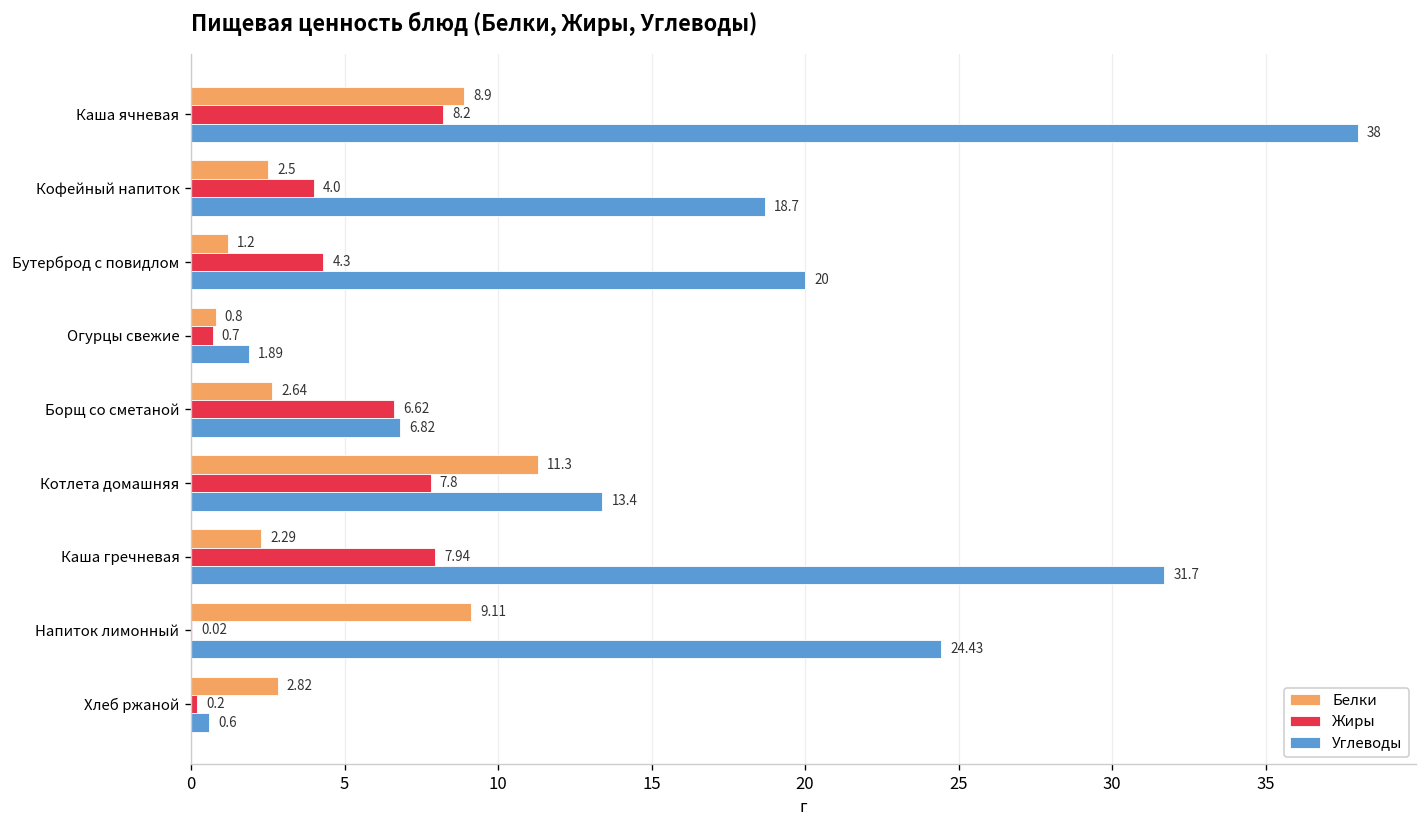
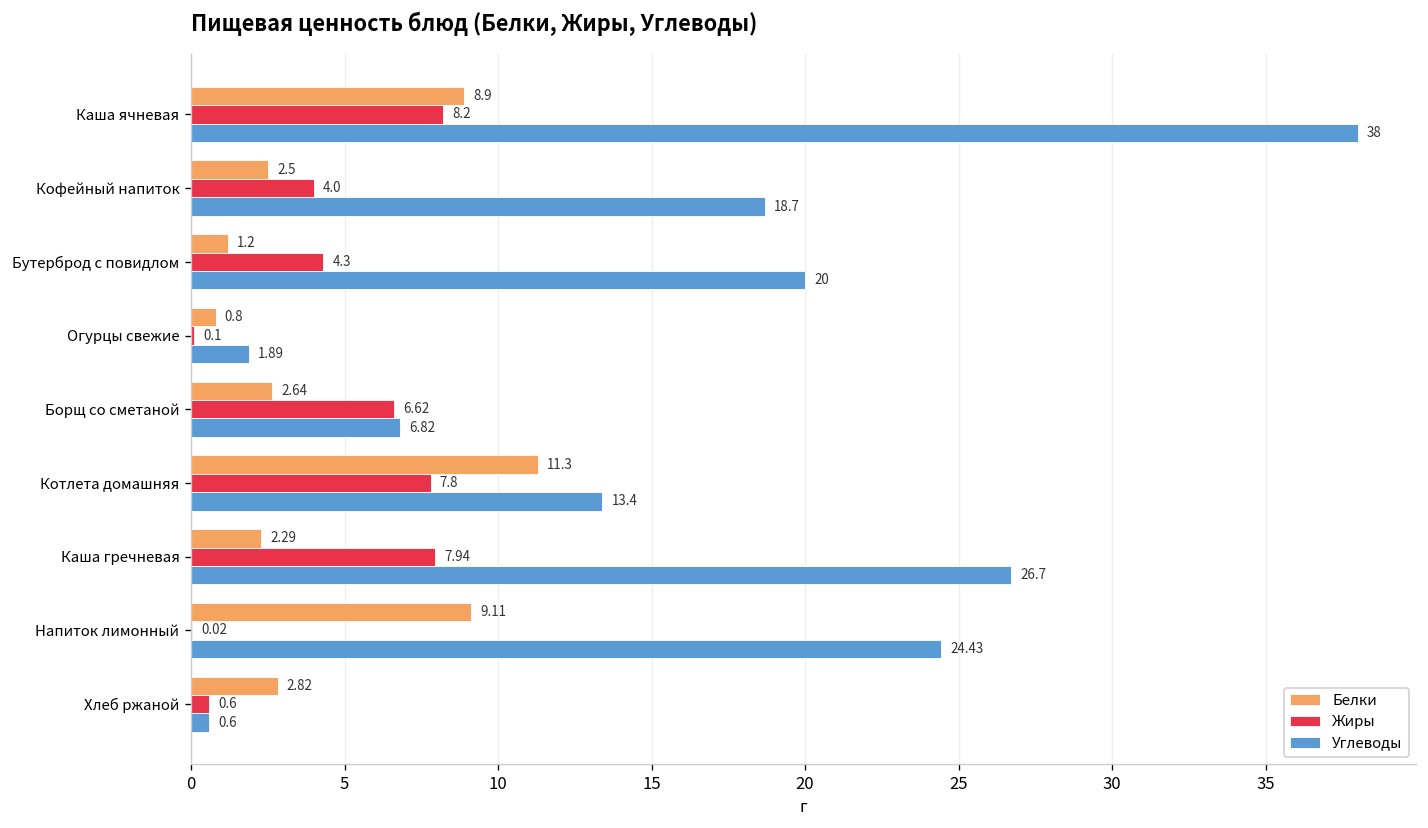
  {
    "Белки": {
      "Каша ячневая": 8.9,
      "Кофейный напиток": 2.5,
      "Бутерброд с повидлом": 1.2,
      "Огурцы свежие": 0.8,
      "Борщ со сметаной": 2.64,
      "Котлета домашняя": 11.3,
      "Каша гречневая": 2.29,
      "Напиток лимонный": 9.11,
      "Хлеб ржаной": 2.82
    },
    "Жиры": {
      "Каша ячневая": 8.2,
      "Кофейный напиток": 4.0,
      "Бутерброд с повидлом": 4.3,
-     "Огурцы свежие": 0.7,
+     "Огурцы свежие": 0.1,
      "Борщ со сметаной": 6.62,
      "Котлета домашняя": 7.8,
      "Каша гречневая": 7.94,
      "Напиток лимонный": 0.02,
-     "Хлеб ржаной": 0.2
+     "Хлеб ржаной": 0.6
    },
    "Углеводы": {
      "Каша ячневая": 38,
      "Кофейный напиток": 18.7,
      "Бутерброд с повидлом": 20,
      "Огурцы свежие": 1.89,
      "Борщ со сметаной": 6.82,
      "Котлета домашняя": 13.4,
-     "Каша гречневая": 31.7,
+     "Каша гречневая": 26.7,
      "Напиток лимонный": 24.43,
      "Хлеб ржаной": 0.6
    }
  }
